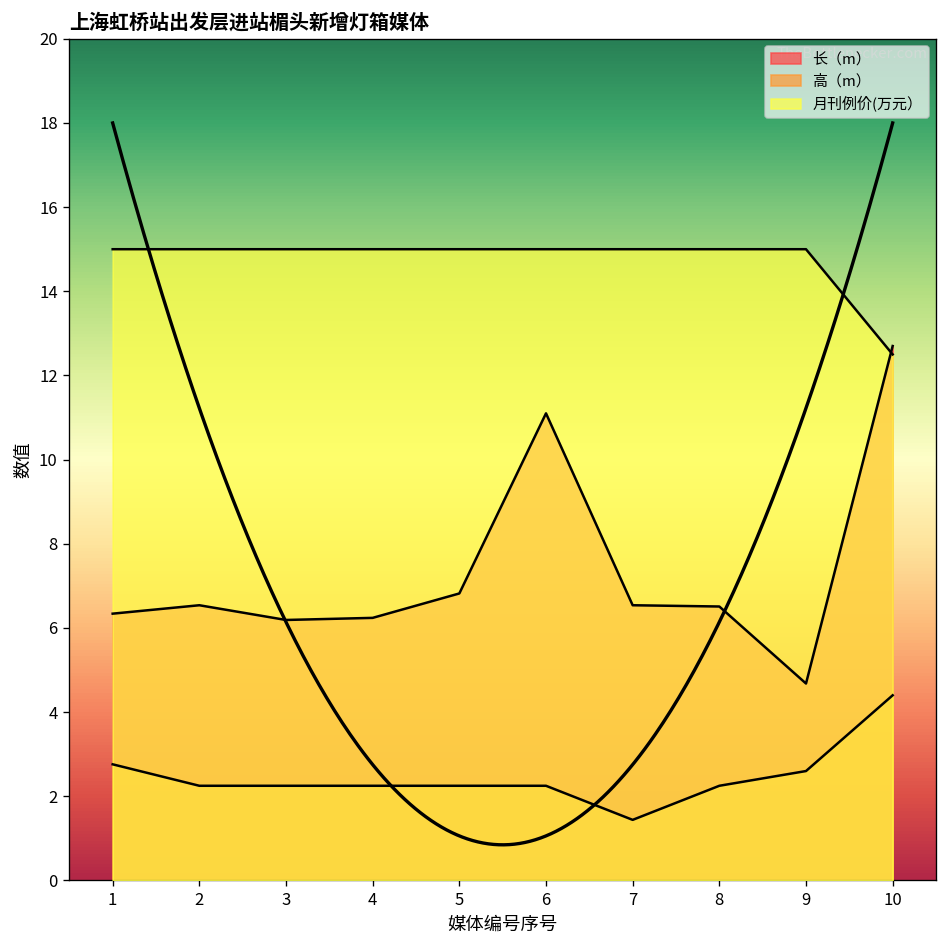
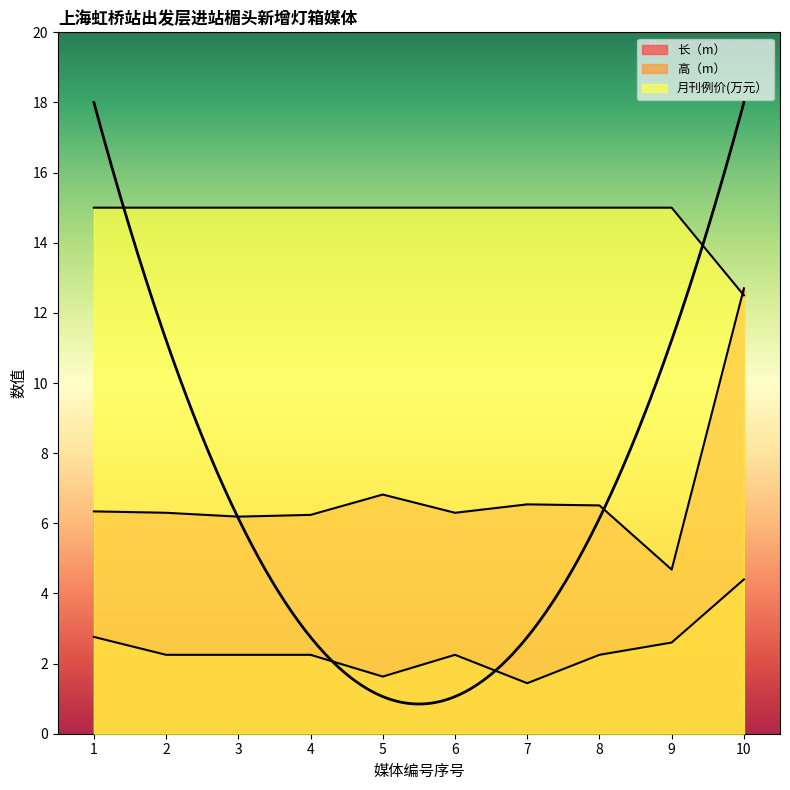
  {
    "长（m）": {
      "1": 6.3,
-     "2": 6.5,
+     "2": 6.3,
      "4": 6.2,
      "5": 6.8,
-     "6": 11.1,
+     "6": 6.3,
      "7": 6.5,
      "8": 6.5,
      "9": 4.7,
      "10": 12.7
    },
    "高（m）": {
      "1": 2.8,
      "2": 2.3,
      "3": 2.3,
      "4": 2.3,
-     "5": 2.3,
+     "5": 1.6,
      "6": 2.3,
      "7": 1.4,
      "8": 2.3,
      "9": 2.6,
      "10": 4.4
    },
    "月刊例价(万元）": {
      "1": 15.0,
      "2": 15.0,
      "3": 15.0,
      "4": 15.0,
      "5": 15.0,
      "6": 15.0,
      "7": 15.0,
      "8": 15.0,
      "9": 15.0,
      "10": 12.5
    }
  }
